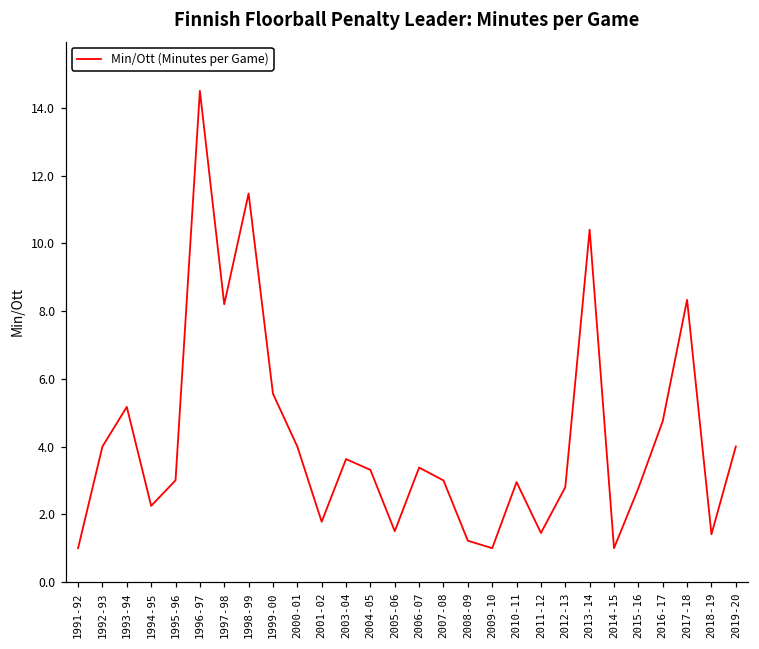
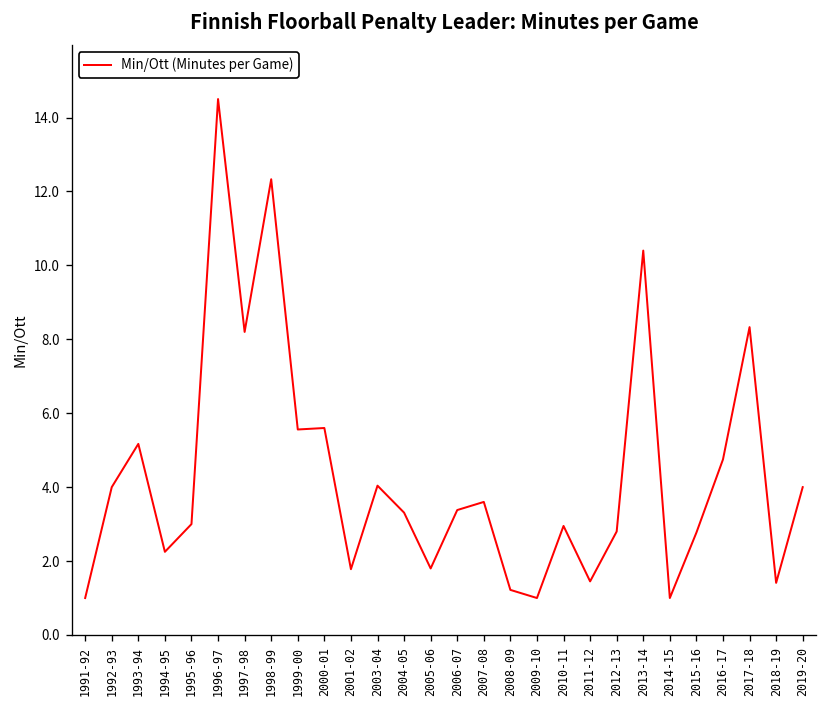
  {
    "1991-92": 1.0,
    "1992-93": 4.0,
    "1993-94": 5.2,
    "1994-95": 2.3,
    "1995-96": 3.0,
    "1996-97": 14.5,
    "1997-98": 8.2,
-   "1998-99": 11.5,
+   "1998-99": 12.3,
    "1999-00": 5.6,
-   "2000-01": 4.0,
+   "2000-01": 5.6,
    "2001-02": 1.8,
-   "2003-04": 3.6,
+   "2003-04": 4.0,
    "2004-05": 3.3,
-   "2005-06": 1.5,
+   "2005-06": 1.8,
    "2006-07": 3.4,
-   "2007-08": 3.0,
+   "2007-08": 3.6,
    "2008-09": 1.2,
    "2009-10": 1.0,
    "2010-11": 3.0,
    "2011-12": 1.5,
    "2012-13": 2.8,
    "2013-14": 10.4,
    "2014-15": 1.0,
    "2015-16": 2.8,
    "2016-17": 4.8,
    "2017-18": 8.3,
    "2018-19": 1.4,
    "2019-20": 4.0
  }
